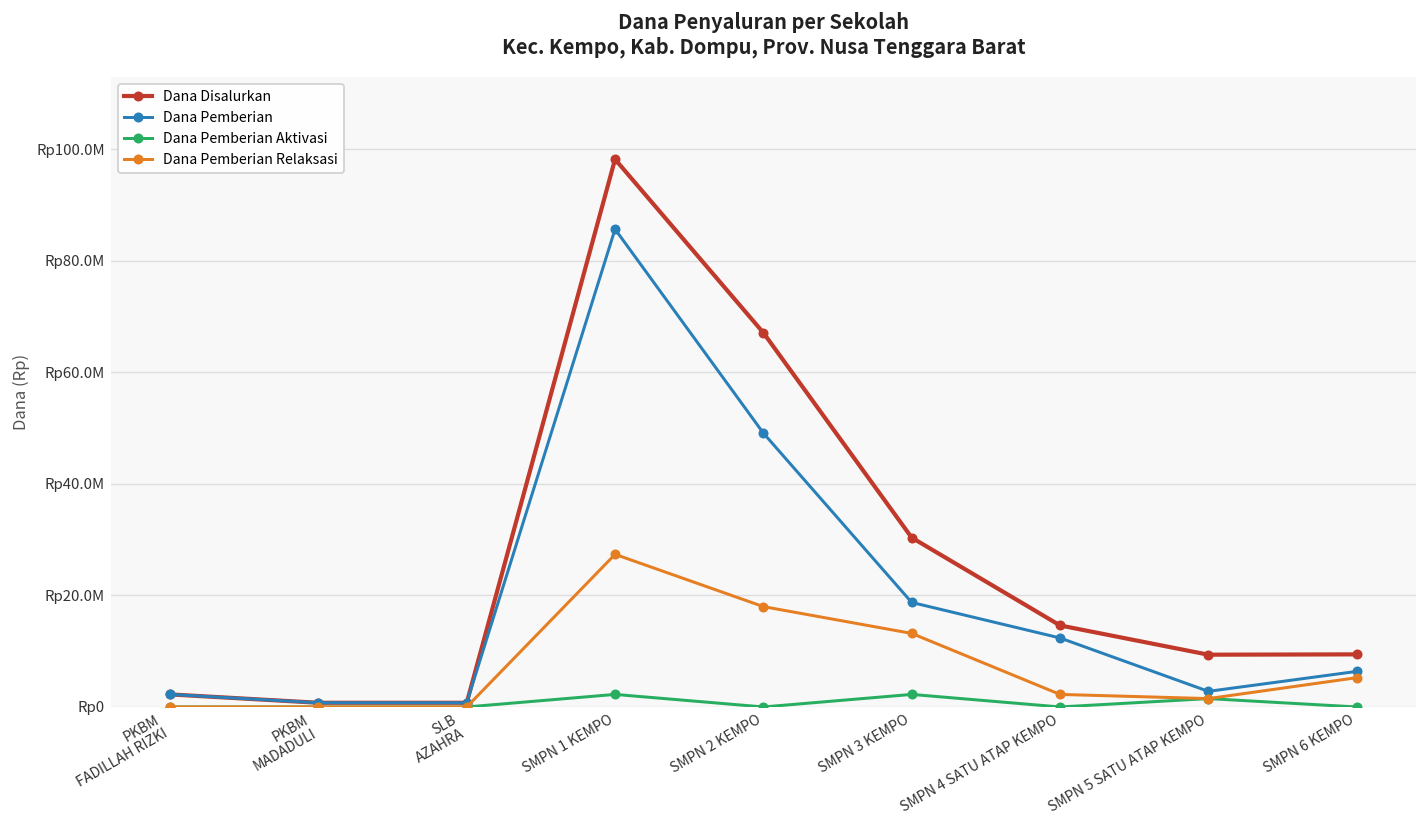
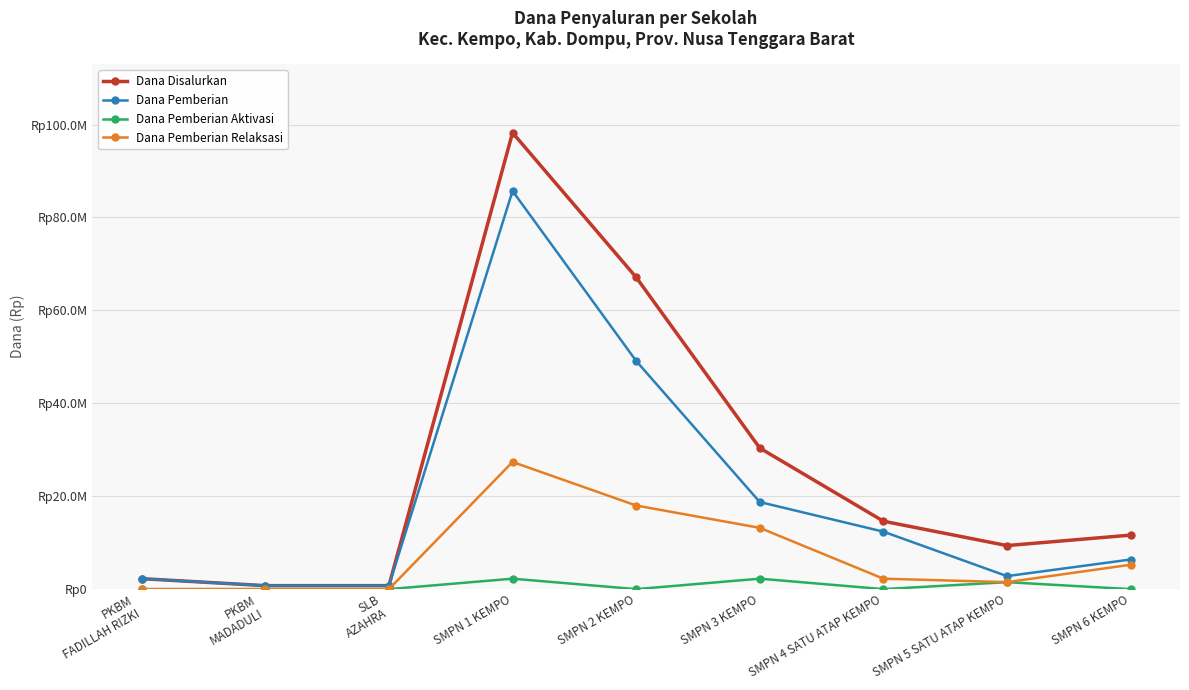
  {
    "Dana Disalurkan": {
      "SMPN 1 KEMPO": "Rp98000000",
      "SMPN 2 KEMPO": "Rp67000000",
      "SMPN 3 KEMPO": "Rp30000000",
      "SMPN 4 SATU ATAP KEMPO": "Rp15000000",
      "SMPN 5 SATU ATAP KEMPO": "Rp9000000",
-     "SMPN 6 KEMPO": "Rp9000000"
+     "SMPN 6 KEMPO": "Rp12000000"
    },
    "Dana Pemberian": {
      "SMPN 1 KEMPO": "Rp86000000",
      "SMPN 2 KEMPO": "Rp49000000",
      "SMPN 3 KEMPO": "Rp19000000",
      "SMPN 4 SATU ATAP KEMPO": "Rp12000000",
      "SMPN 5 SATU ATAP KEMPO": "Rp3000000",
      "SMPN 6 KEMPO": "Rp6000000"
    },
    "Dana Pemberian Aktivasi": {
      "SMPN 1 KEMPO": "Rp2000000",
      "SMPN 2 KEMPO": "Rp0",
      "SMPN 3 KEMPO": "Rp2000000",
      "SMPN 4 SATU ATAP KEMPO": "Rp0",
      "SMPN 6 KEMPO": "Rp0"
    },
    "Dana Pemberian Relaksasi": {
      "SMPN 1 KEMPO": "Rp27000000",
      "SMPN 2 KEMPO": "Rp18000000",
      "SMPN 3 KEMPO": "Rp13000000",
      "SMPN 4 SATU ATAP KEMPO": "Rp2000000",
      "SMPN 6 KEMPO": "Rp5000000"
    }
  }
